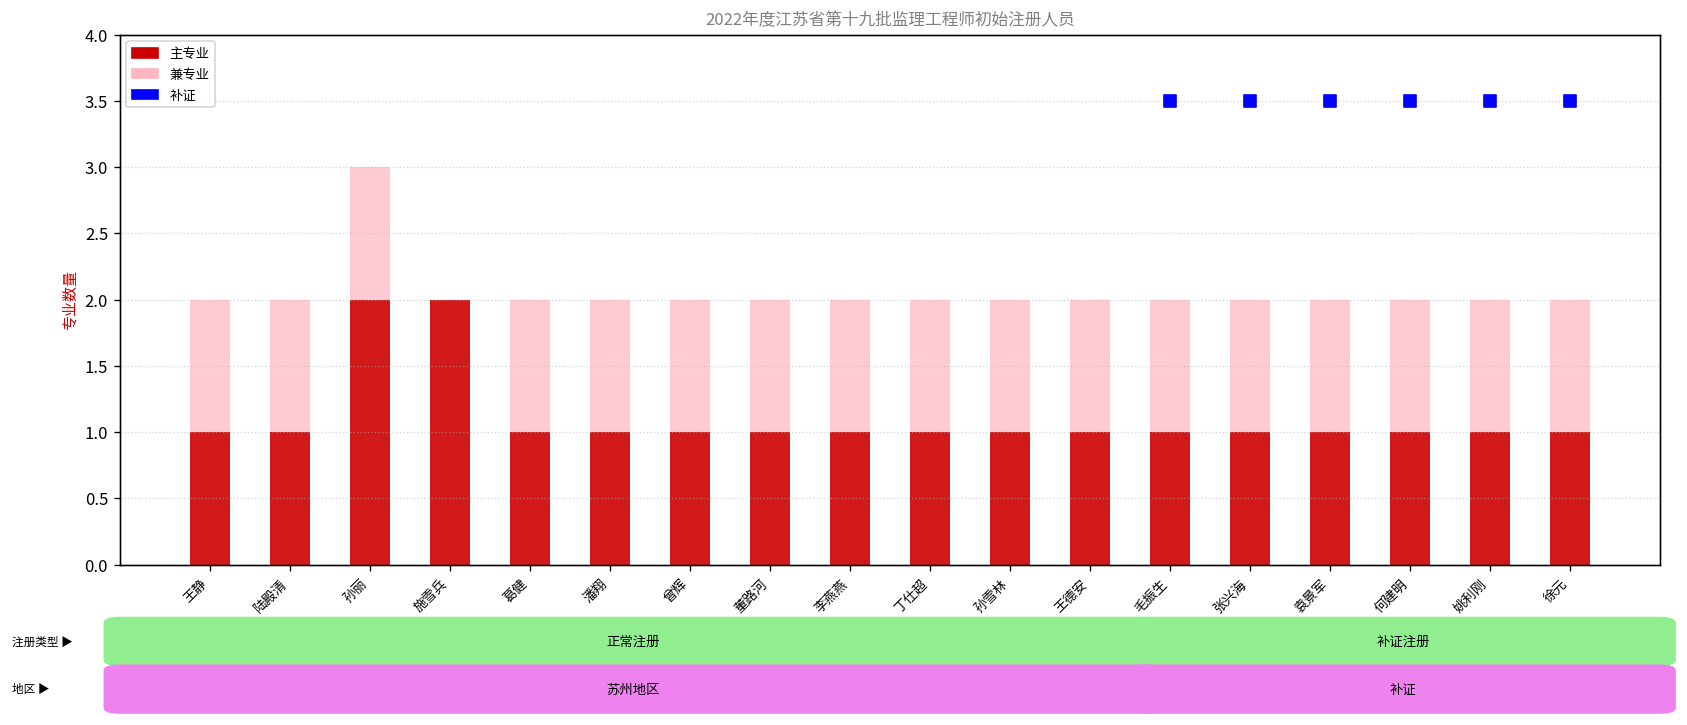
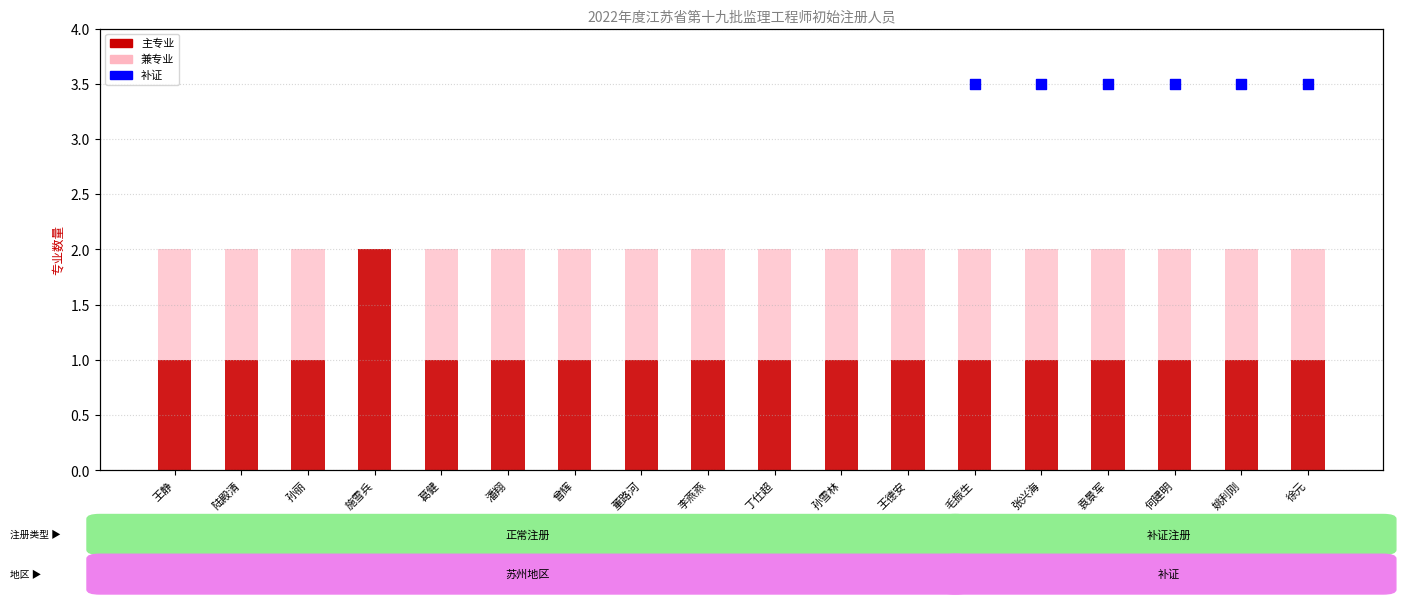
  {
    "主专业": {
      "王静": 1,
      "陆殿清": 1,
-     "孙丽": 2,
+     "孙丽": 1,
      "施雪兵": 2,
      "葛健": 1,
      "潘翔": 1,
      "曾辉": 1,
      "董路河": 1,
      "李燕燕": 1,
      "丁仕超": 1,
      "孙雪林": 1,
      "王德安": 1,
      "毛振生": 1,
      "张兴海": 1,
      "袁景军": 1,
      "何建明": 1,
      "姚利刚": 1,
      "徐元": 1
    }
  }
